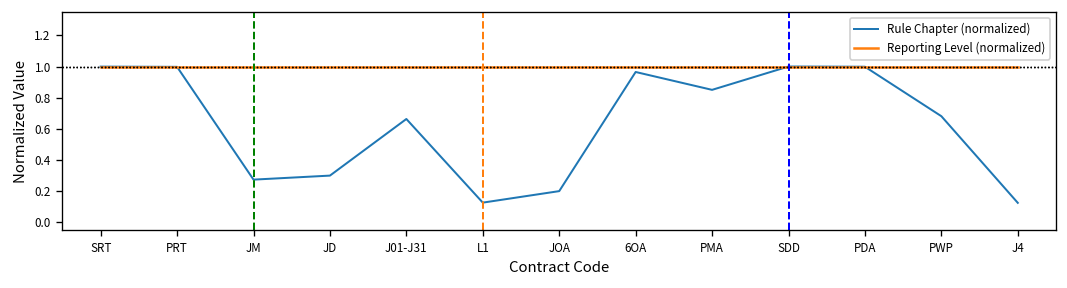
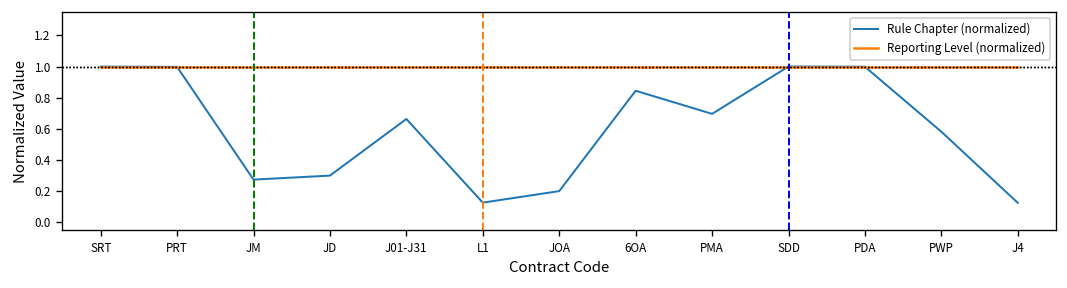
  {
    "Rule Chapter (normalized)": {
      "JM": 0.27,
      "JD": 0.30,
      "J01-J31": 0.66,
      "L1": 0.13,
      "JOA": 0.20,
-     "6OA": 0.96,
-     "PMA": 0.85,
-     "PWP": 0.68,
+     "6OA": 0.84,
+     "PMA": 0.70,
+     "PWP": 0.58,
      "J4": 0.12
    },
    "Reporting Level (normalized)": {
      "JM": 1.00,
      "JD": 1.00,
      "J01-J31": 1.00,
      "L1": 1.00,
      "JOA": 1.00,
      "6OA": 1.00,
      "PMA": 1.00,
      "PWP": 1.00,
      "J4": 1.00
    }
  }
